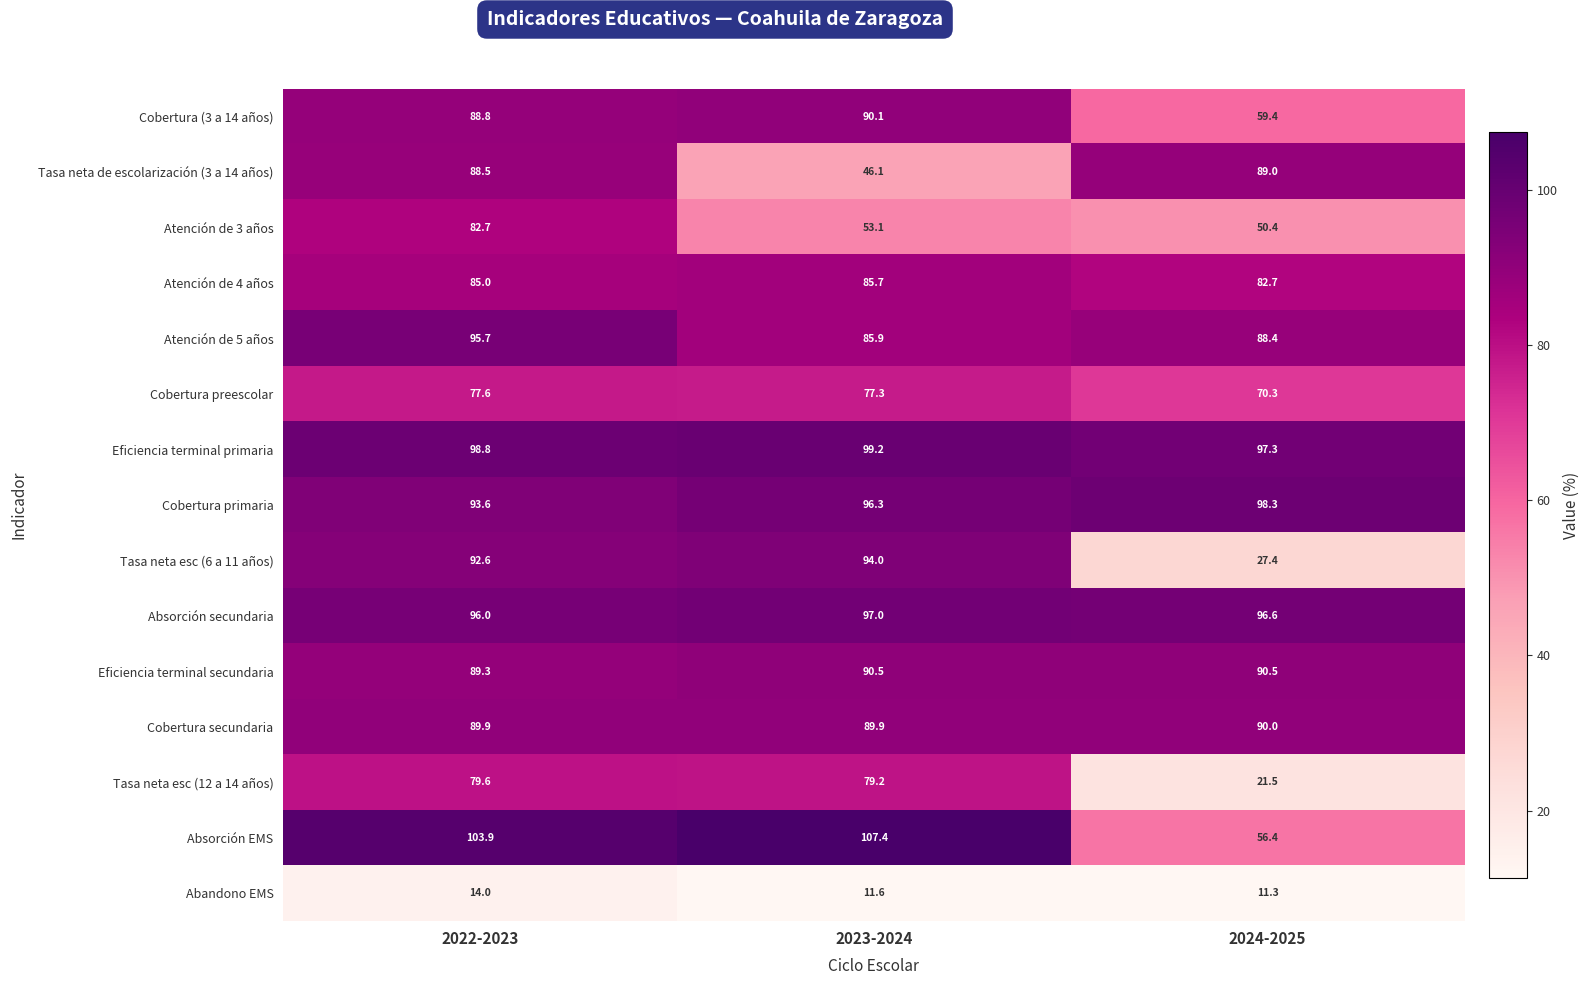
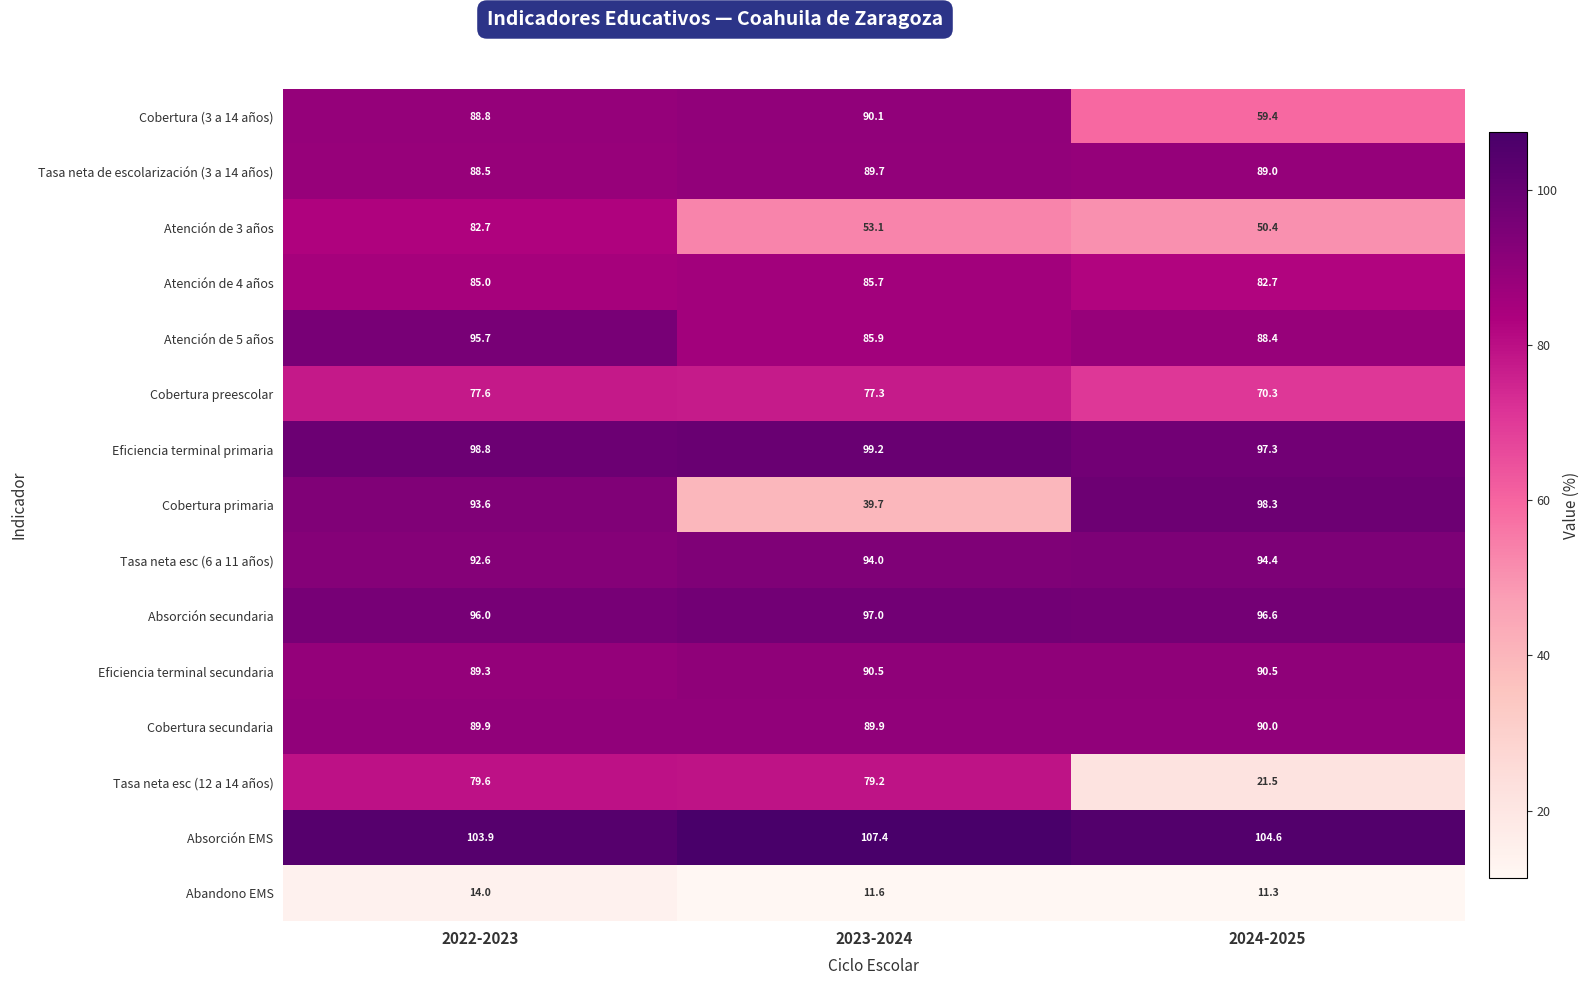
  {
    "Cobertura (3 a 14 años)": {
      "2022-2023": 88.8,
      "2023-2024": 90.1,
      "2024-2025": 59.4
    },
    "Tasa neta de escolarización (3 a 14 años)": {
      "2022-2023": 88.5,
-     "2023-2024": 46.1,
+     "2023-2024": 89.7,
      "2024-2025": 89.0
    },
    "Atención de 3 años": {
      "2022-2023": 82.7,
      "2023-2024": 53.1,
      "2024-2025": 50.4
    },
    "Atención de 4 años": {
      "2022-2023": 85.0,
      "2023-2024": 85.7,
      "2024-2025": 82.7
    },
    "Atención de 5 años": {
      "2022-2023": 95.7,
      "2023-2024": 85.9,
      "2024-2025": 88.4
    },
    "Cobertura preescolar": {
      "2022-2023": 77.6,
      "2023-2024": 77.3,
      "2024-2025": 70.3
    },
    "Eficiencia terminal primaria": {
      "2022-2023": 98.8,
      "2023-2024": 99.2,
      "2024-2025": 97.3
    },
    "Cobertura primaria": {
      "2022-2023": 93.6,
-     "2023-2024": 96.3,
+     "2023-2024": 39.7,
      "2024-2025": 98.3
    },
    "Tasa neta esc (6 a 11 años)": {
      "2022-2023": 92.6,
      "2023-2024": 94.0,
-     "2024-2025": 27.4
+     "2024-2025": 94.4
    },
    "Absorción secundaria": {
      "2022-2023": 96.0,
      "2023-2024": 97.0,
      "2024-2025": 96.6
    },
    "Eficiencia terminal secundaria": {
      "2022-2023": 89.3,
      "2023-2024": 90.5,
      "2024-2025": 90.5
    },
    "Cobertura secundaria": {
      "2022-2023": 89.9,
      "2023-2024": 89.9,
      "2024-2025": 90.0
    },
    "Tasa neta esc (12 a 14 años)": {
      "2022-2023": 79.6,
      "2023-2024": 79.2,
      "2024-2025": 21.5
    },
    "Absorción EMS": {
      "2022-2023": 103.9,
      "2023-2024": 107.4,
-     "2024-2025": 56.4
+     "2024-2025": 104.6
    },
    "Abandono EMS": {
      "2022-2023": 14.0,
      "2023-2024": 11.6,
      "2024-2025": 11.3
    }
  }
